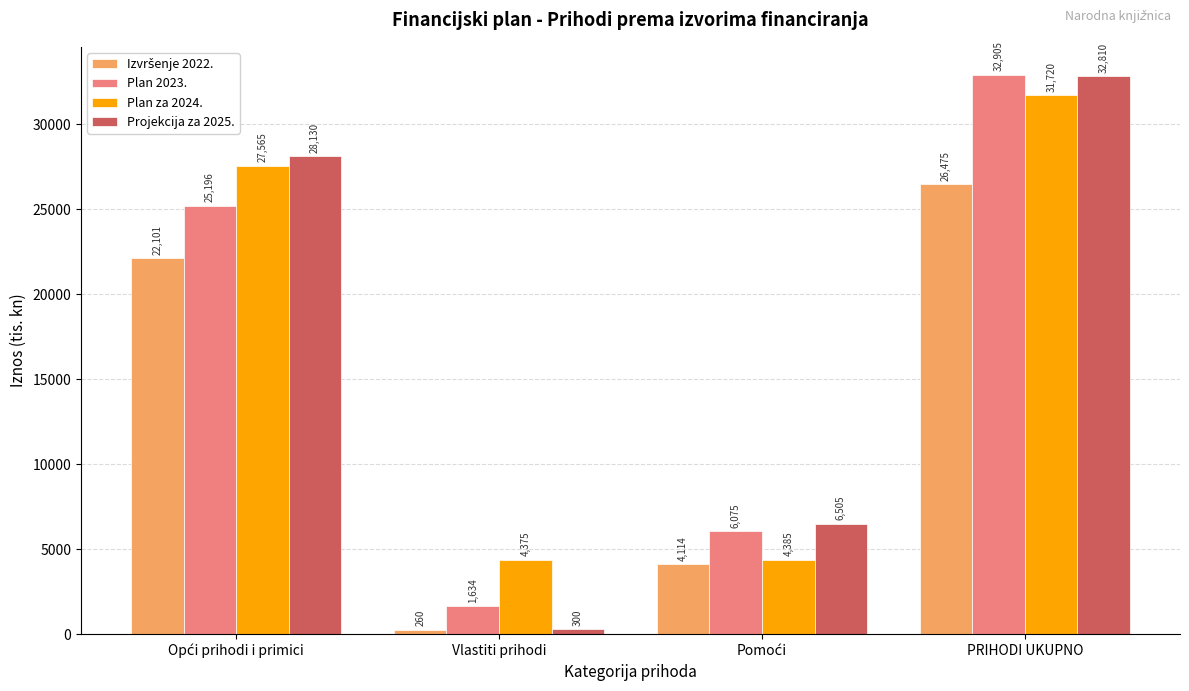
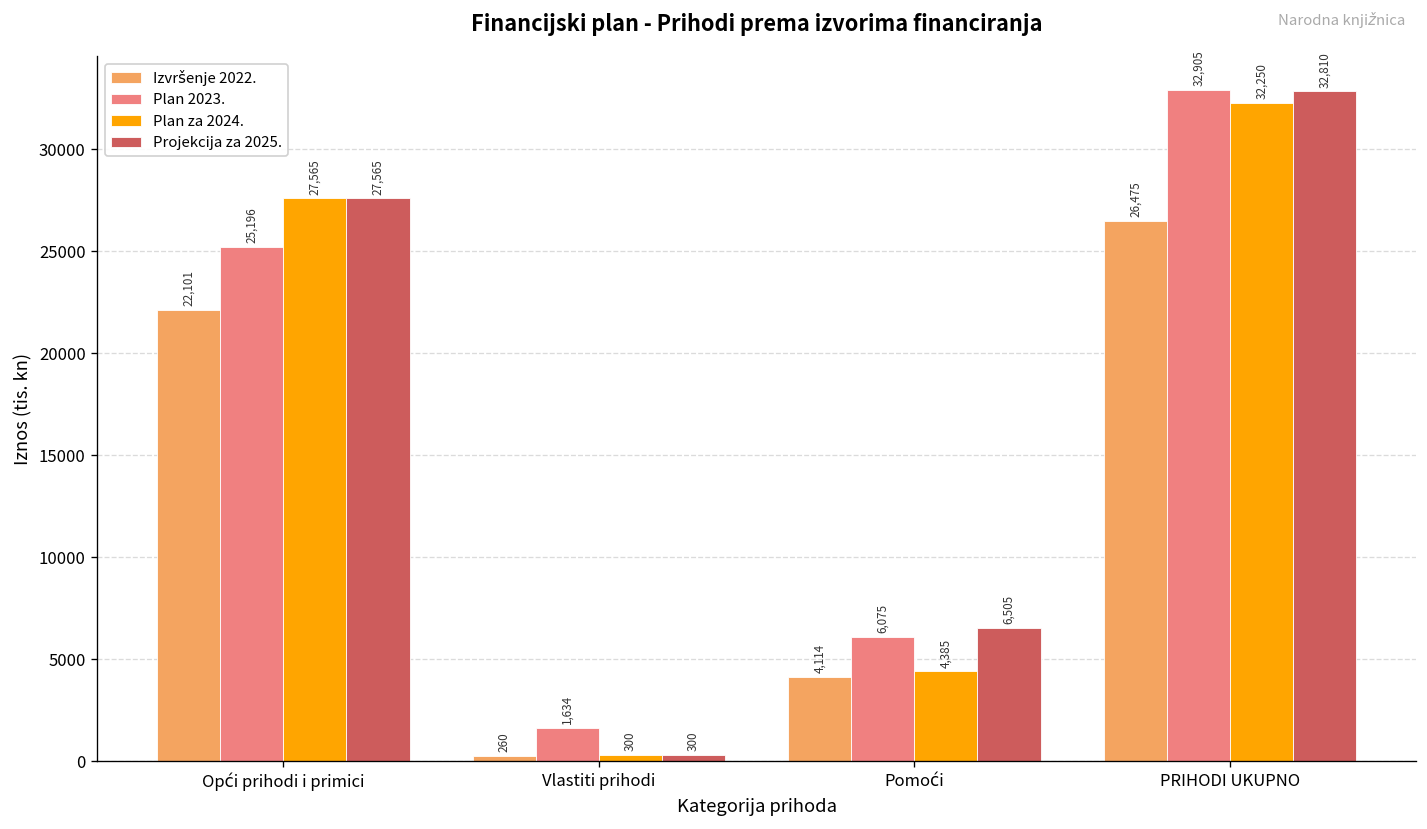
  {
    "Plan za 2024.": {
      "Opći prihodi i primici": "27,565",
-     "Vlastiti prihodi": "4,375",
+     "Vlastiti prihodi": "300",
      "Pomoći": "4,385",
-     "PRIHODI UKUPNO": "31,720"
+     "PRIHODI UKUPNO": "32,250"
    },
    "Projekcija za 2025.": {
-     "Opći prihodi i primici": "28,130",
+     "Opći prihodi i primici": "27,565",
      "Vlastiti prihodi": "300",
      "Pomoći": "6,505",
      "PRIHODI UKUPNO": "32,810"
    }
  }
